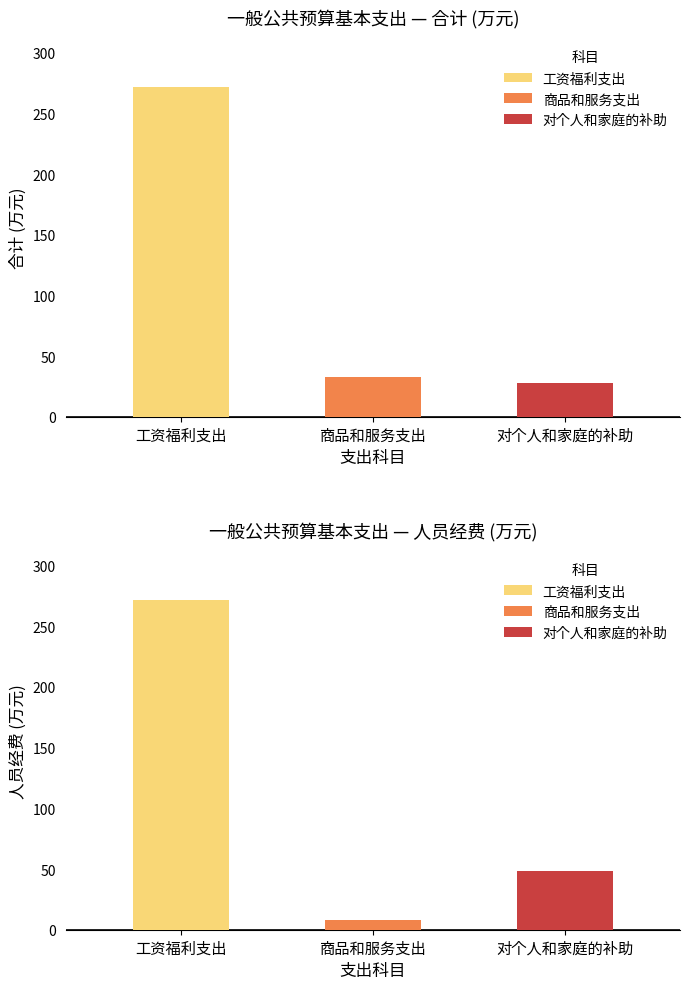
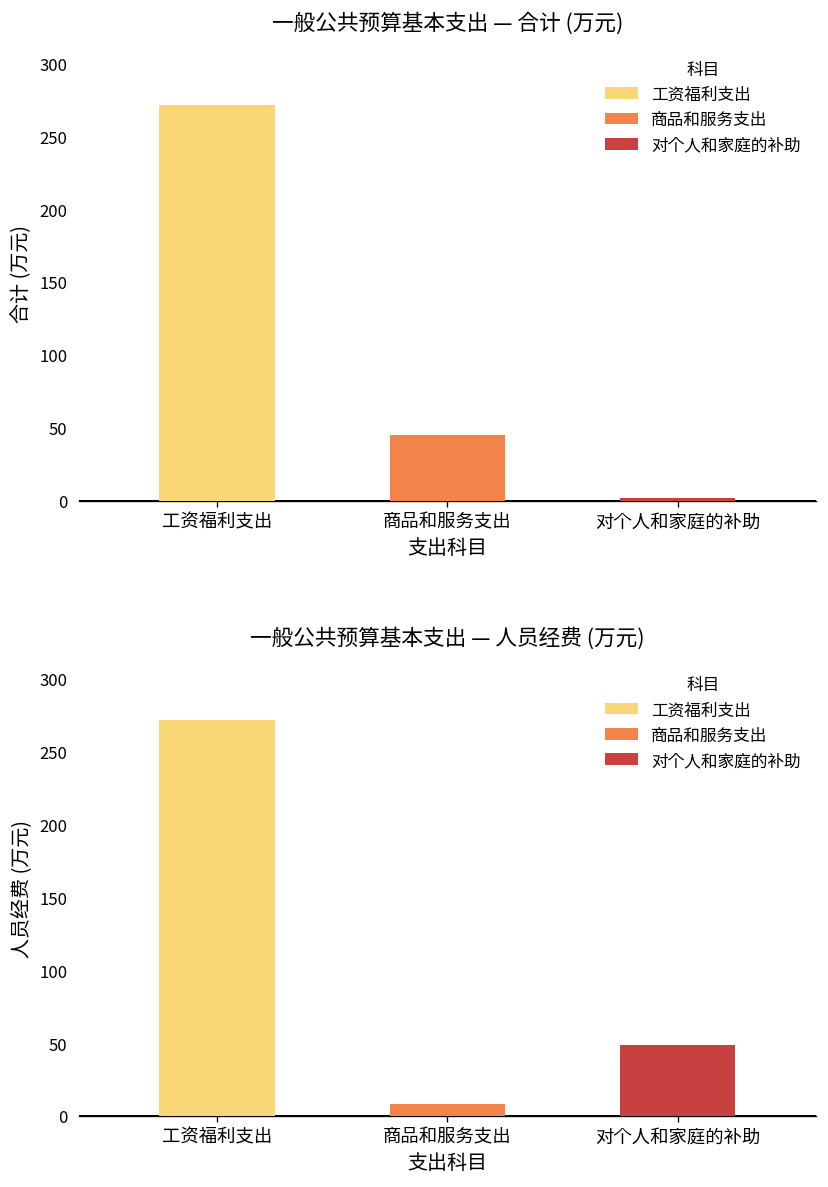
  {
    "一般公共预算基本支出 — 合计 (万元)": {
      "工资福利支出": 272,
-     "商品和服务支出": 33,
-     "对个人和家庭的补助": 28
+     "商品和服务支出": 45,
+     "对个人和家庭的补助": 2
    },
    "一般公共预算基本支出 — 人员经费 (万元)": {
      "工资福利支出": 272,
      "商品和服务支出": 8,
      "对个人和家庭的补助": 48
    }
  }
